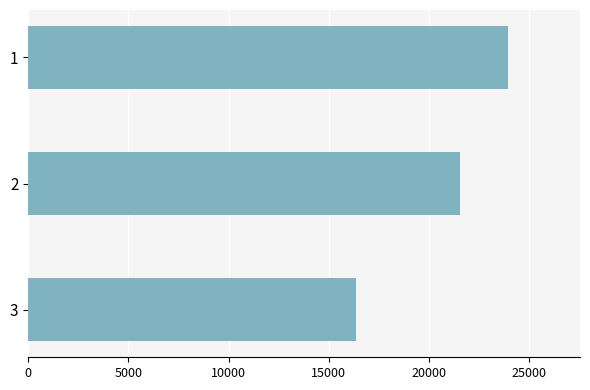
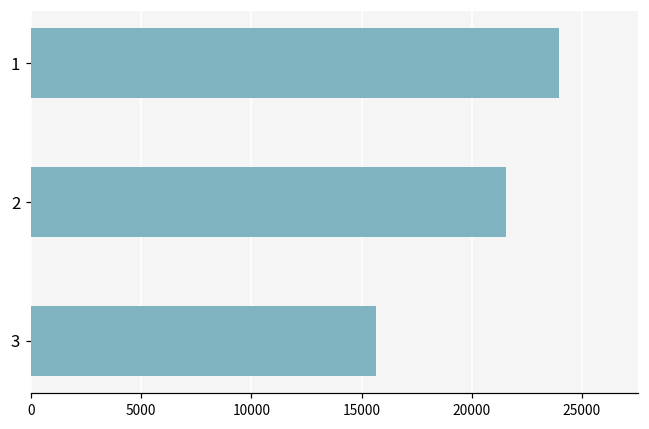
  {
    "1": 24000,
    "2": 21600,
-   "3": 16300
+   "3": 15700
  }
